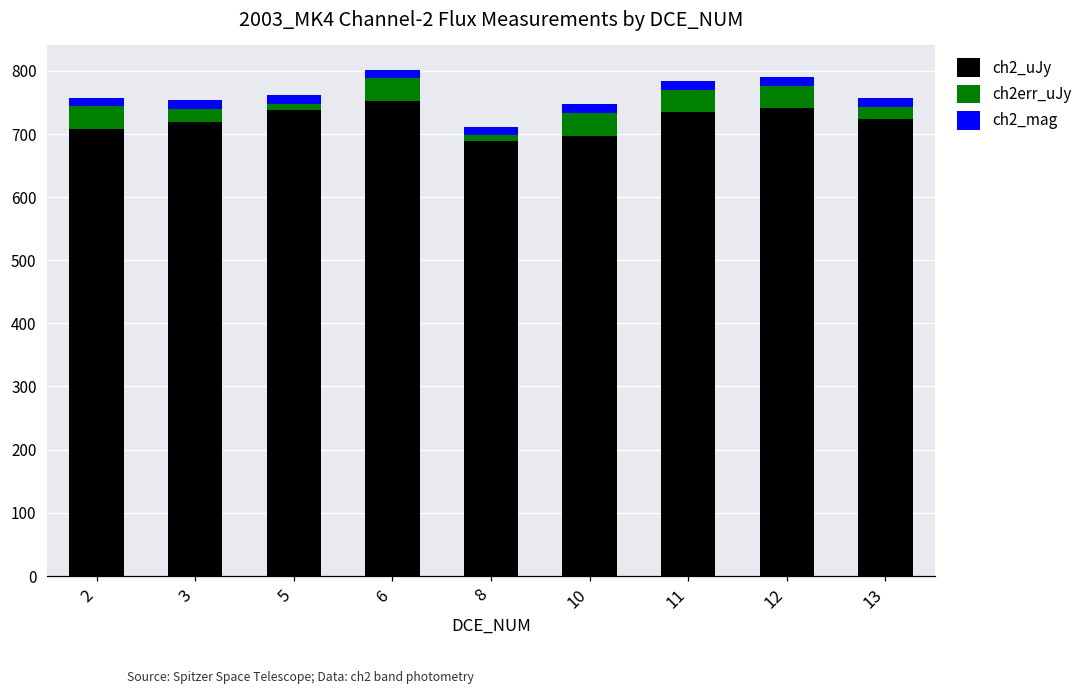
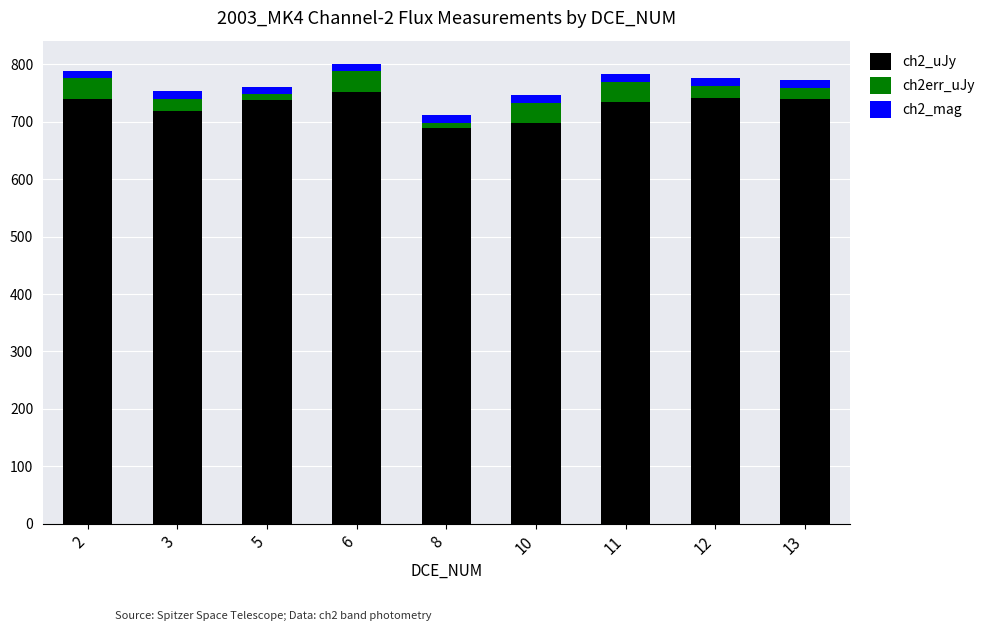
  {
    "ch2_uJy": {
-     "2": 710,
+     "2": 740,
      "3": 720,
      "5": 740,
      "6": 750,
      "8": 690,
      "10": 700,
      "11": 730,
      "12": 740,
-     "13": 720
+     "13": 740
    },
    "ch2err_uJy": {
      "2": 40,
      "3": 20,
      "5": 10,
      "6": 40,
      "8": 10,
      "10": 40,
      "11": 40,
-     "12": 40,
+     "12": 20,
      "13": 20
    },
    "ch2_mag": {
      "2": 10,
      "3": 10,
      "5": 10,
      "6": 10,
      "8": 10,
      "10": 10,
      "11": 10,
      "12": 10,
      "13": 10
    }
  }
